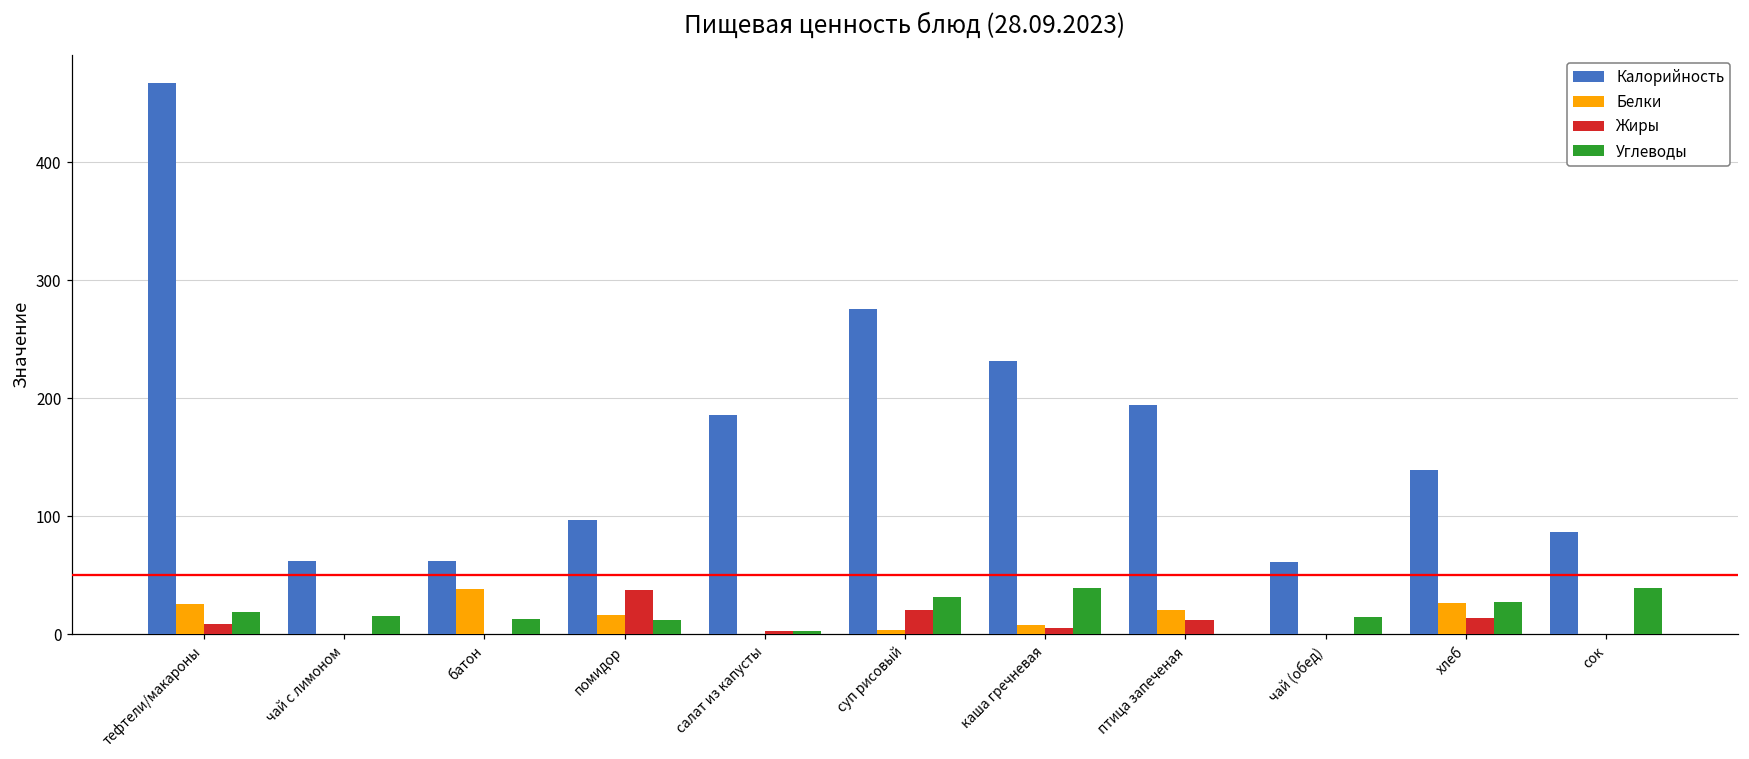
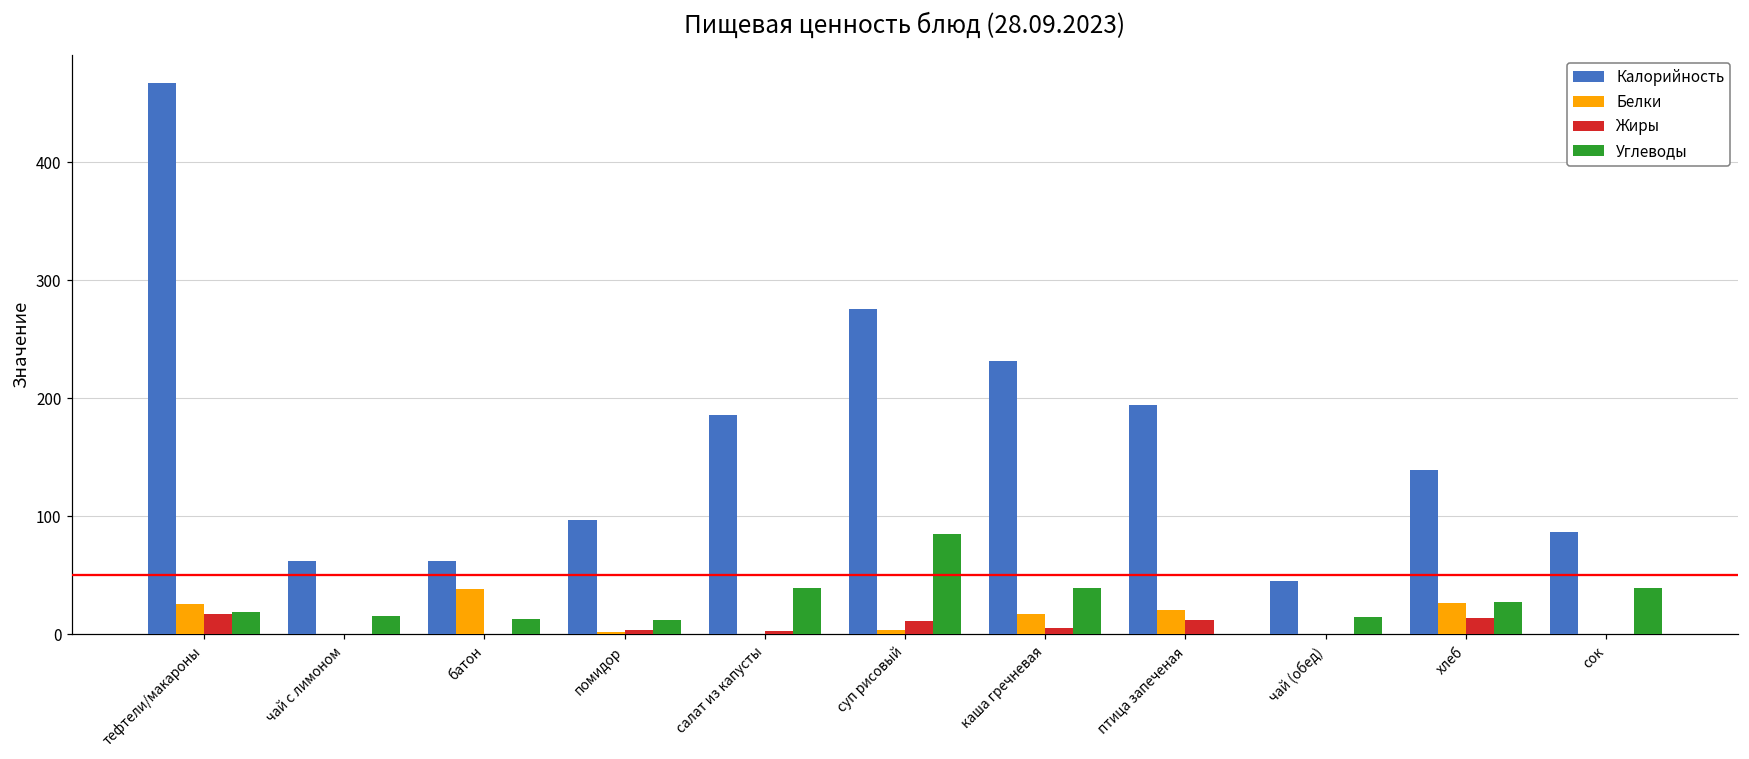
  {
    "Калорийность": {
      "тефтели/макароны": 467,
      "чай с лимоном": 62,
      "батон": 63,
      "помидор": 97,
      "салат из капусты": 186,
      "суп рисовый": 276,
      "каша гречневая": 232,
      "птица запеченая": 194,
-     "чай (обед)": 61,
+     "чай (обед)": 46,
      "хлеб": 139,
      "сок": 87
    },
    "Белки": {
      "тефтели/макароны": 25,
      "батон": 38,
-     "помидор": 17,
+     "помидор": 2,
      "салат из капусты": 0,
      "суп рисовый": 4,
-     "каша гречневая": 8,
+     "каша гречневая": 17,
      "птица запеченая": 21,
      "чай (обед)": 0,
      "хлеб": 27,
      "сок": 0
    },
    "Жиры": {
-     "тефтели/макароны": 9,
-     "помидор": 37,
+     "тефтели/макароны": 18,
+     "помидор": 4,
      "салат из капусты": 3,
-     "суп рисовый": 21,
+     "суп рисовый": 11,
      "каша гречневая": 5,
      "птица запеченая": 12,
      "чай (обед)": 0,
      "хлеб": 14,
      "сок": 0
    },
    "Углеводы": {
      "тефтели/макароны": 19,
      "чай с лимоном": 15,
      "батон": 13,
      "помидор": 12,
-     "салат из капусты": 3,
-     "суп рисовый": 32,
+     "салат из капусты": 39,
+     "суп рисовый": 85,
      "каша гречневая": 39,
      "птица запеченая": 0,
      "чай (обед)": 15,
      "хлеб": 27,
      "сок": 39
    }
  }
